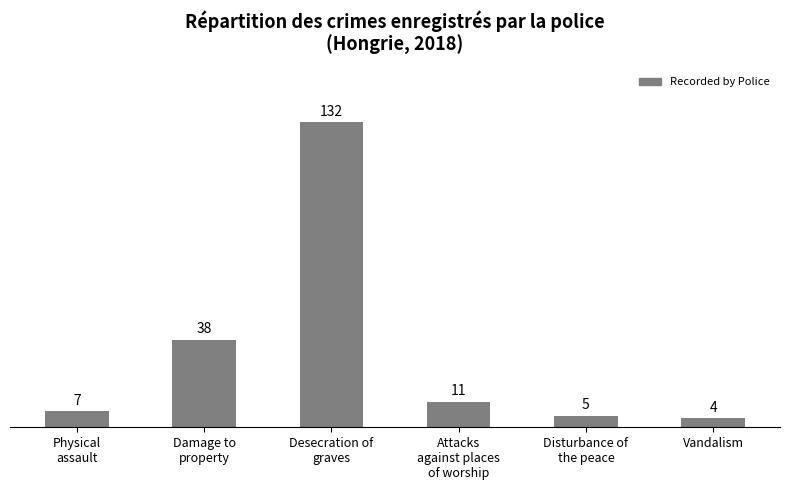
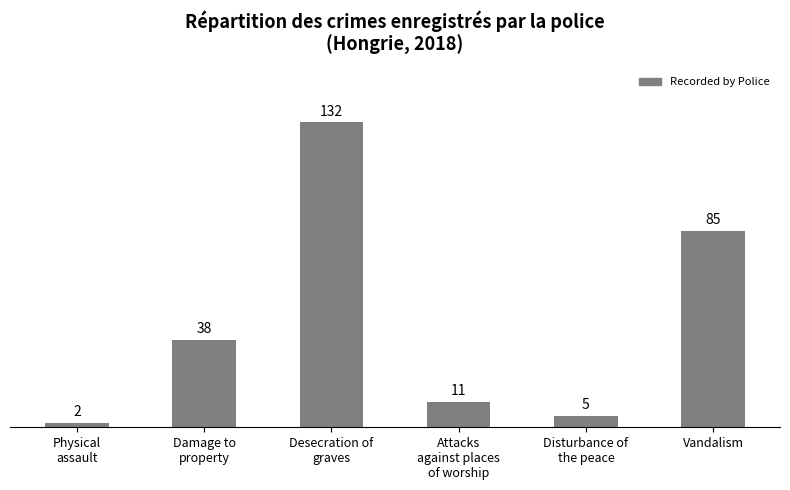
  {
-   "Physical assault": 7,
+   "Physical assault": 2,
    "Damage to property": 38,
    "Desecration of graves": 132,
    "Attacks against places of worship": 11,
    "Disturbance of the peace": 5,
-   "Vandalism": 4
+   "Vandalism": 85
  }
